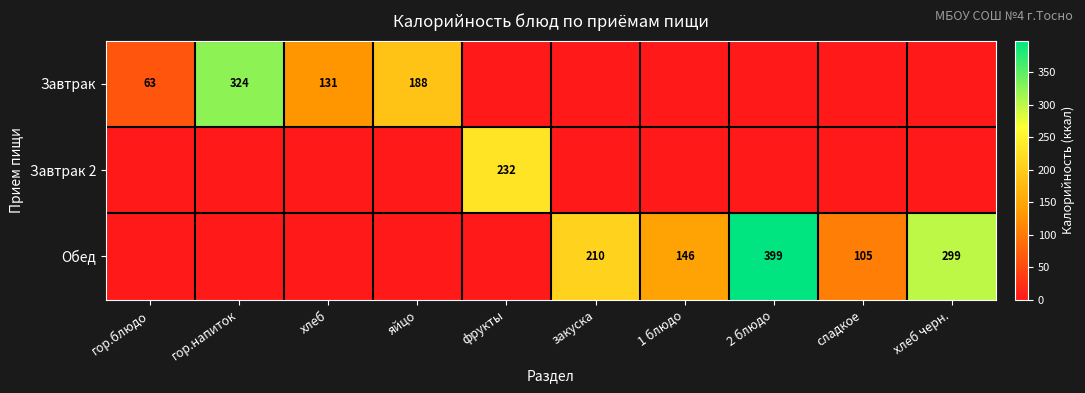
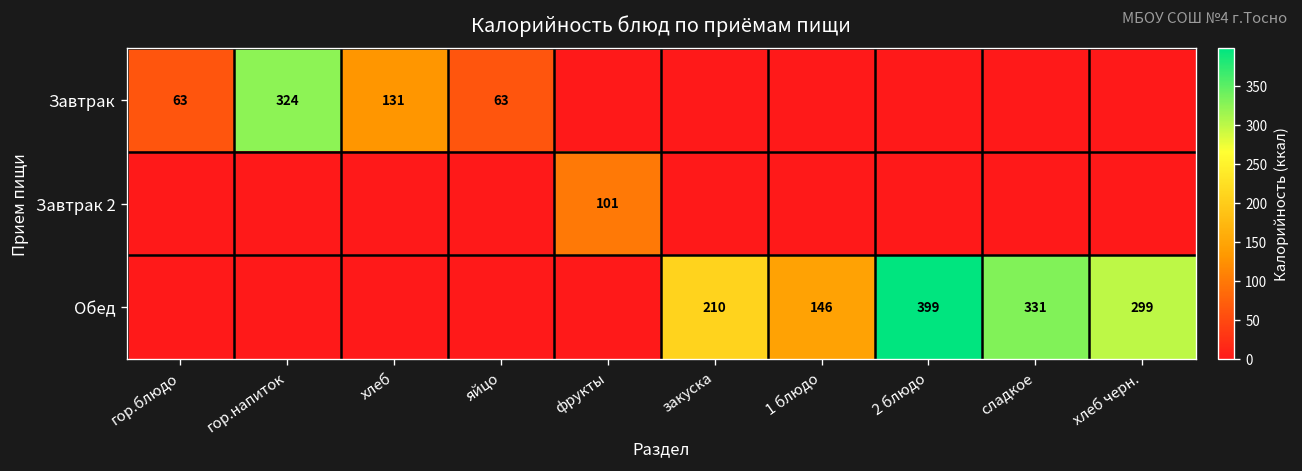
  {
    "Завтрак": {
      "гор.блюдо": 63,
      "гор.напиток": 324,
      "хлеб": 131,
-     "яйцо": 188
+     "яйцо": 63
    },
    "Завтрак 2": {
-     "фрукты": 232
+     "фрукты": 101
    },
    "Обед": {
      "закуска": 210,
      "1 блюдо": 146,
      "2 блюдо": 399,
-     "сладкое": 105,
+     "сладкое": 331,
      "хлеб черн.": 299
    }
  }
